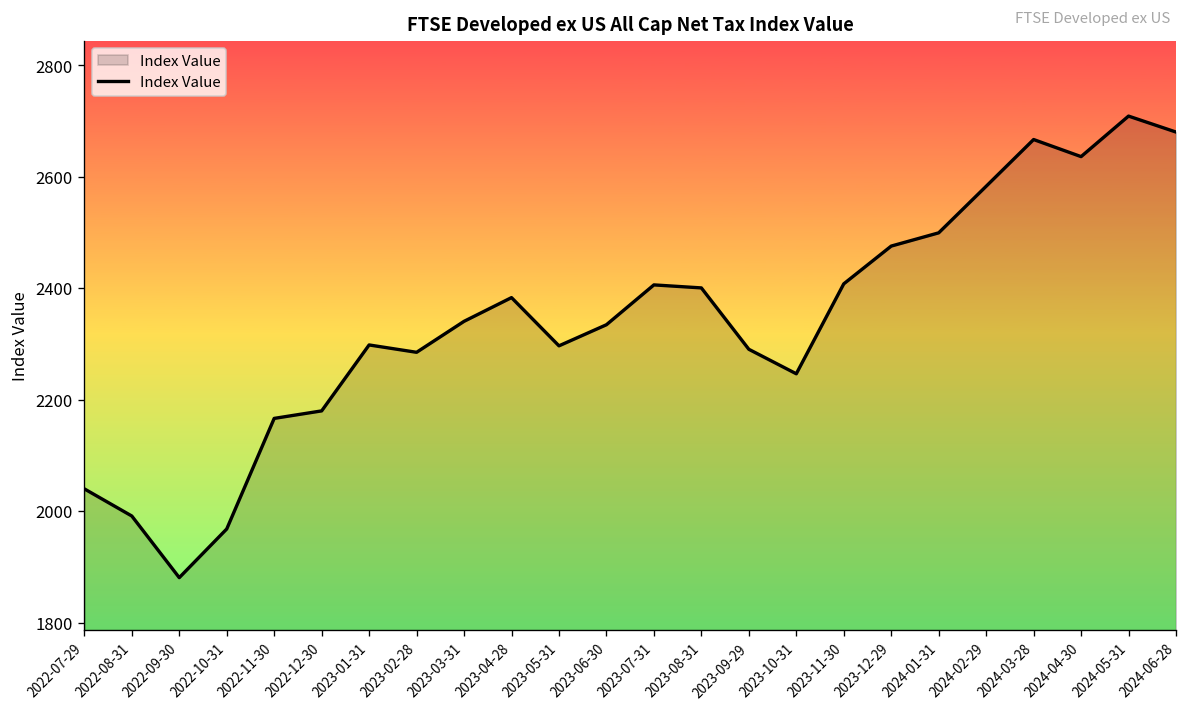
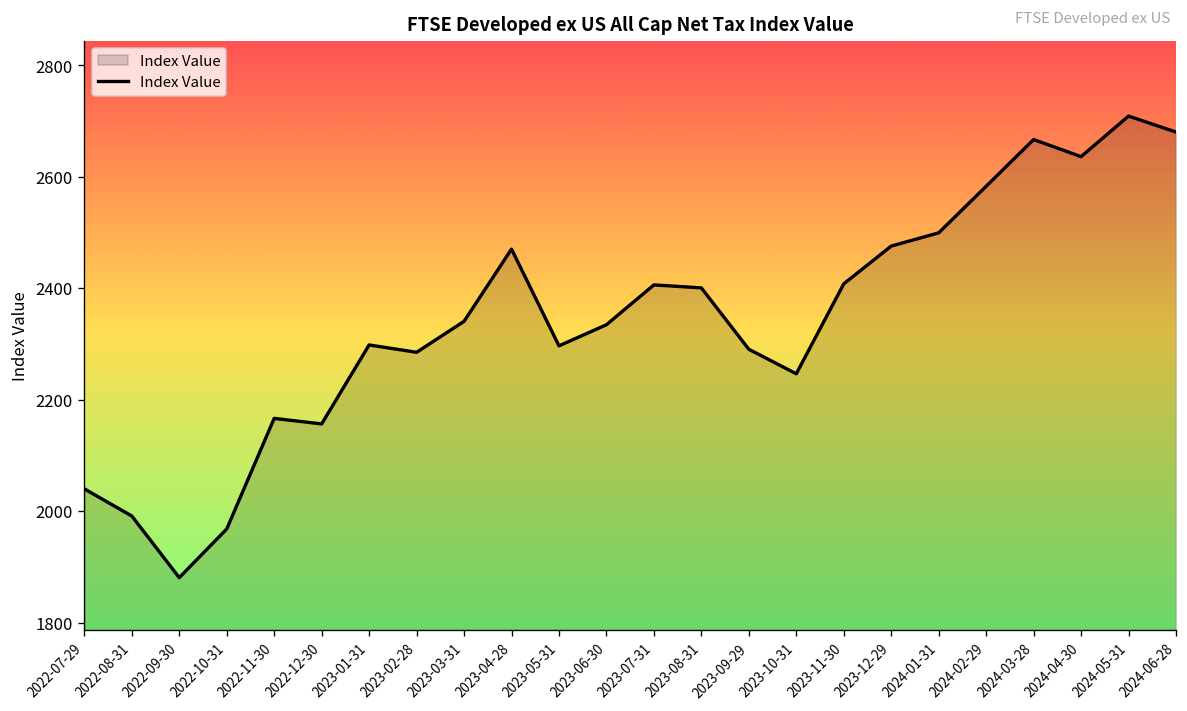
  {
    "2022-07-29": 2040,
    "2022-08-31": 1990,
    "2022-09-30": 1880,
    "2022-10-31": 1970,
    "2022-11-30": 2170,
-   "2022-12-30": 2180,
+   "2022-12-30": 2160,
    "2023-01-31": 2300,
    "2023-02-28": 2290,
    "2023-03-31": 2340,
-   "2023-04-28": 2380,
+   "2023-04-28": 2470,
    "2023-05-31": 2300,
    "2023-06-30": 2330,
    "2023-07-31": 2410,
    "2023-08-31": 2400,
    "2023-09-29": 2290,
    "2023-10-31": 2250,
    "2023-11-30": 2410,
    "2023-12-29": 2480,
    "2024-01-31": 2500,
    "2024-02-29": 2580,
    "2024-03-28": 2670,
    "2024-04-30": 2640,
    "2024-05-31": 2710,
    "2024-06-28": 2680
  }
